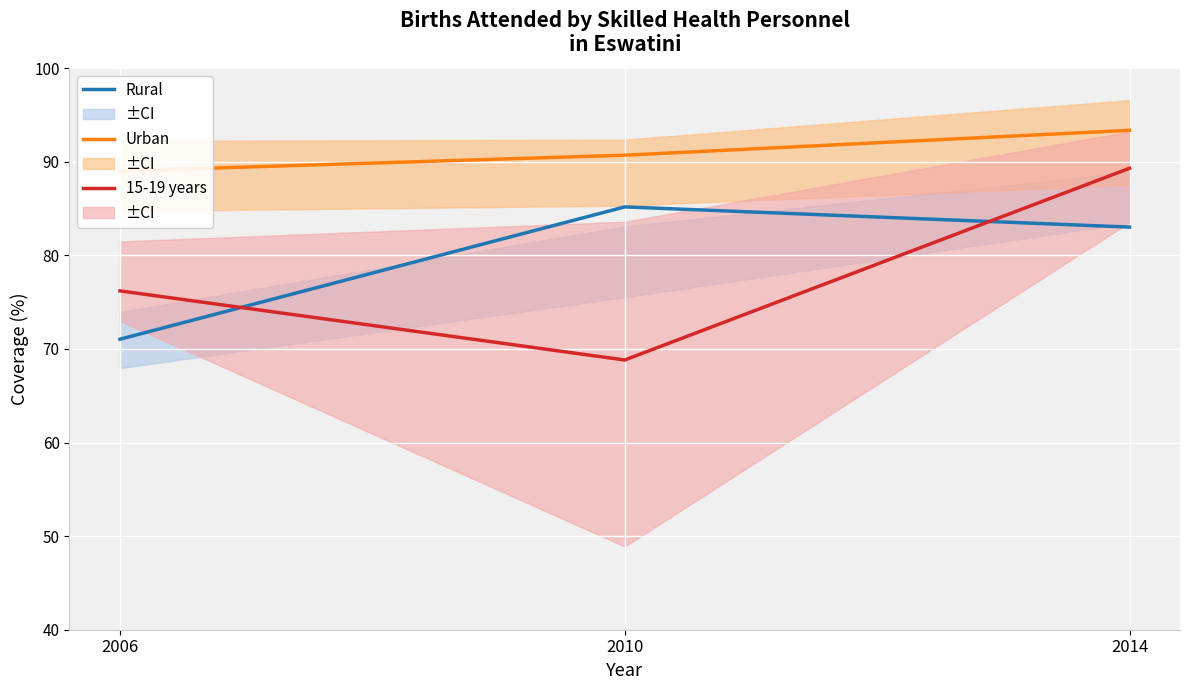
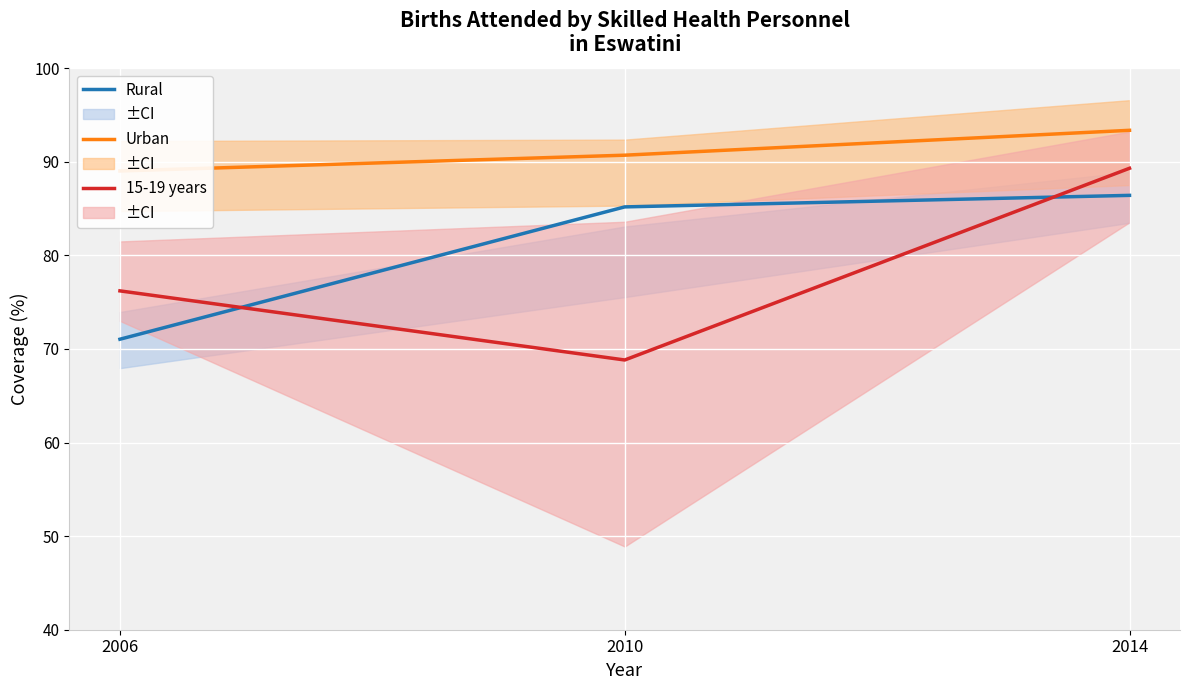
  {
    "Rural": {
      "2006": 71,
      "2010": 85,
-     "2014": 83
+     "2014": 86
    },
    "Urban": {
      "2010": 91
    },
    "15-19 years": {
      "2006": 76,
      "2010": 69,
      "2014": 89
    }
  }
